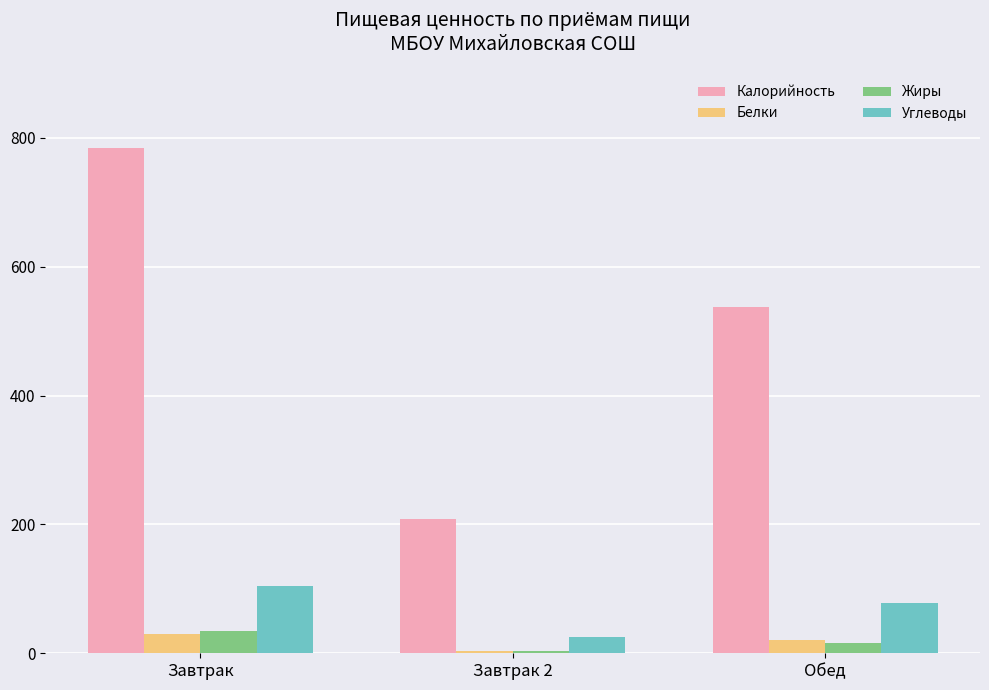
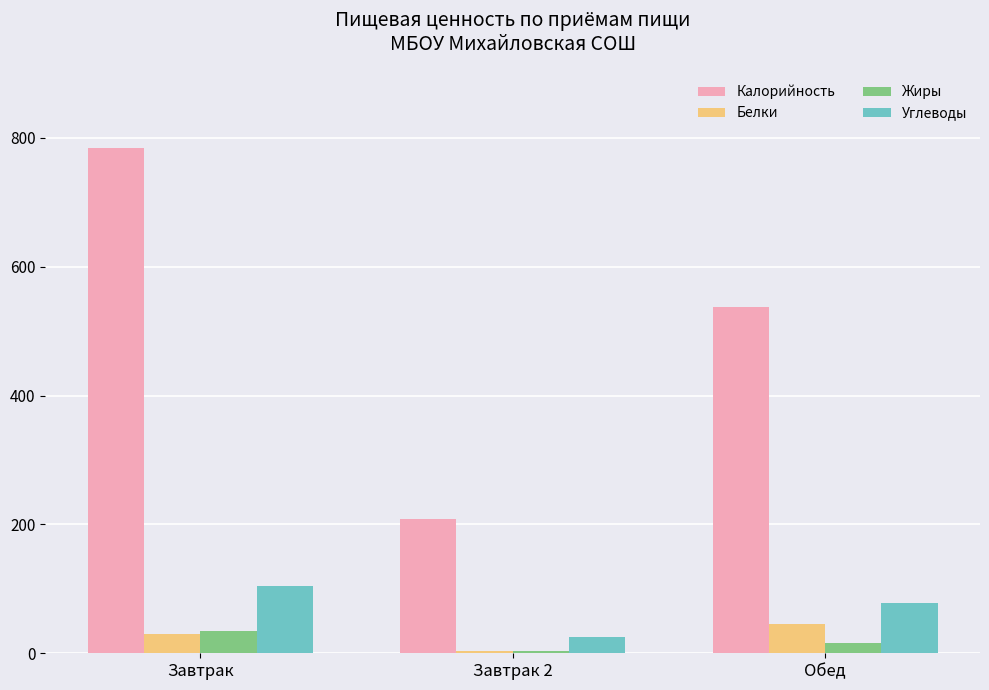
  {
    "Калорийность": {
      "Завтрак": 780,
      "Завтрак 2": 210,
      "Обед": 540
    },
    "Белки": {
      "Завтрак": 30,
      "Завтрак 2": 0,
-     "Обед": 20
+     "Обед": 50
    },
    "Жиры": {
      "Завтрак": 40,
      "Обед": 20
    },
    "Углеводы": {
      "Завтрак": 100,
      "Завтрак 2": 30,
      "Обед": 80
    }
  }
